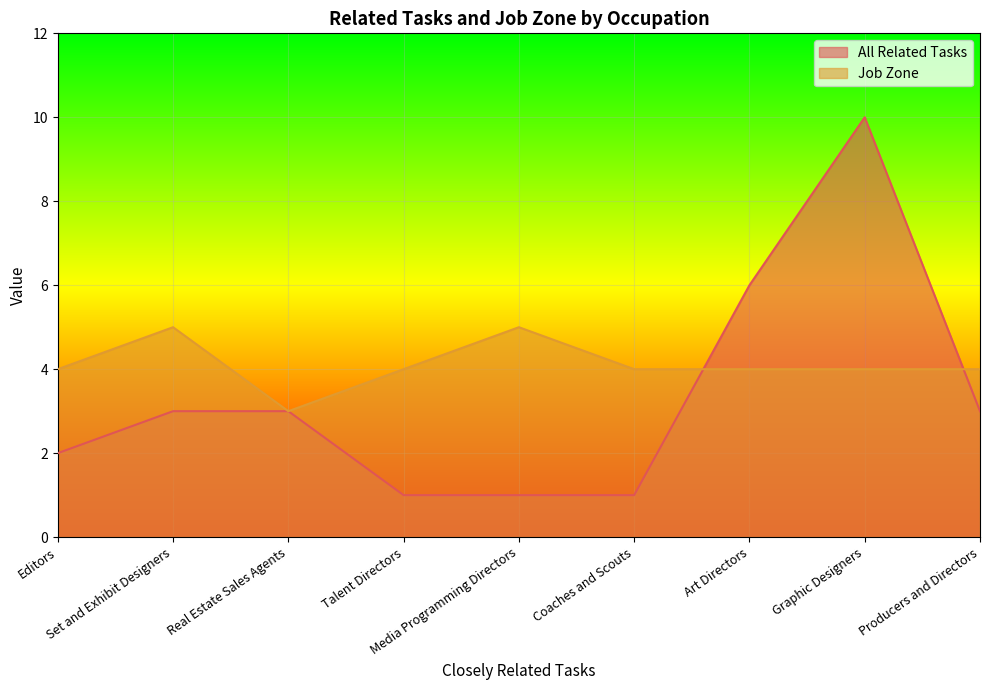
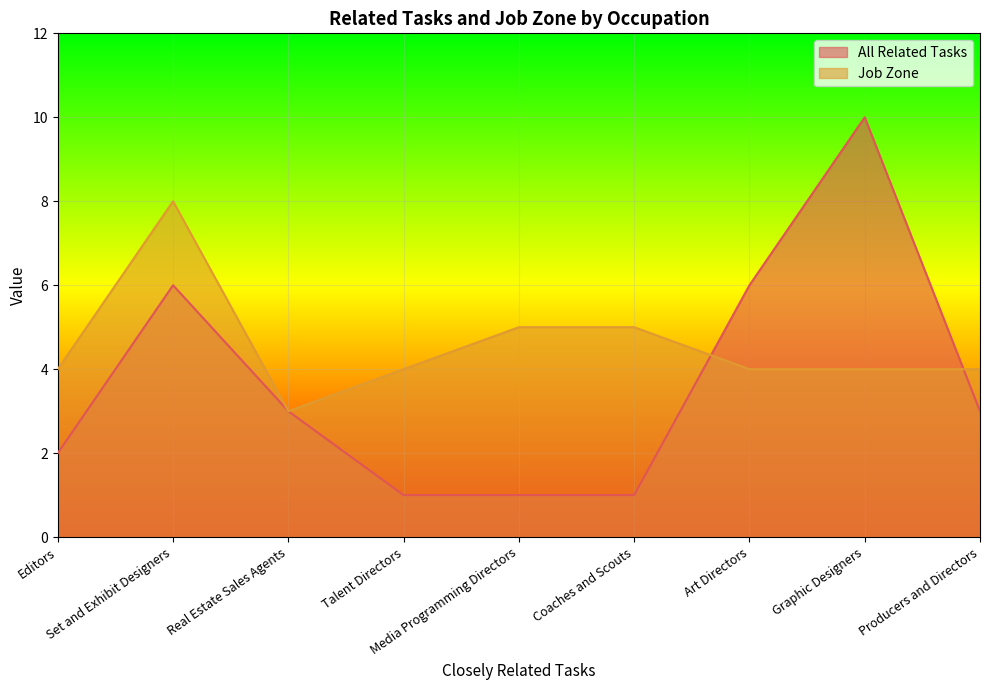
  {
    "All Related Tasks": {
      "Editors": 2,
-     "Set and Exhibit Designers": 3,
+     "Set and Exhibit Designers": 6,
      "Talent Directors": 1,
      "Media Programming Directors": 1,
      "Coaches and Scouts": 1,
      "Art Directors": 6,
      "Graphic Designers": 10,
      "Producers and Directors": 3
    },
    "Job Zone": {
      "Editors": 4,
-     "Set and Exhibit Designers": 5,
+     "Set and Exhibit Designers": 8,
      "Talent Directors": 4,
      "Media Programming Directors": 5,
-     "Coaches and Scouts": 4,
+     "Coaches and Scouts": 5,
      "Art Directors": 4,
      "Graphic Designers": 4,
      "Producers and Directors": 4
    }
  }
